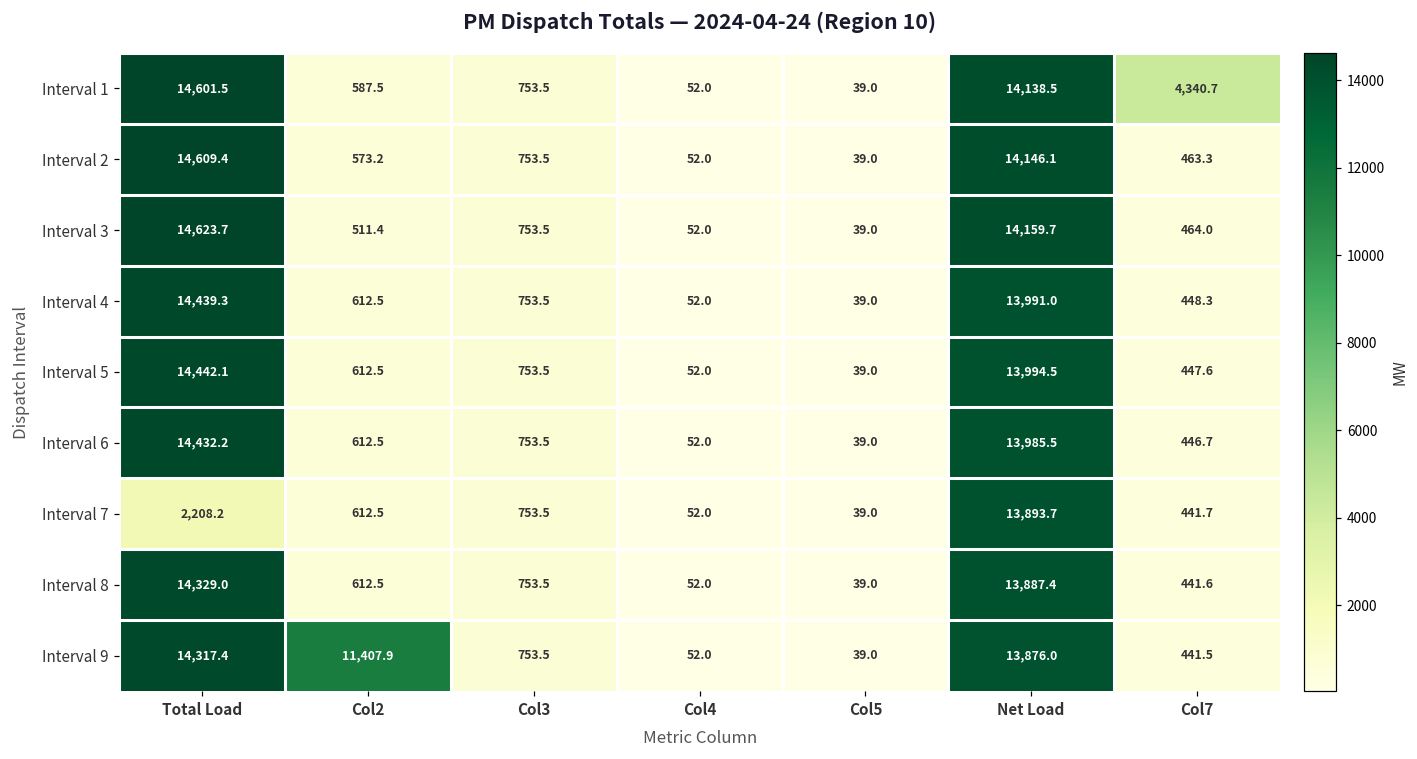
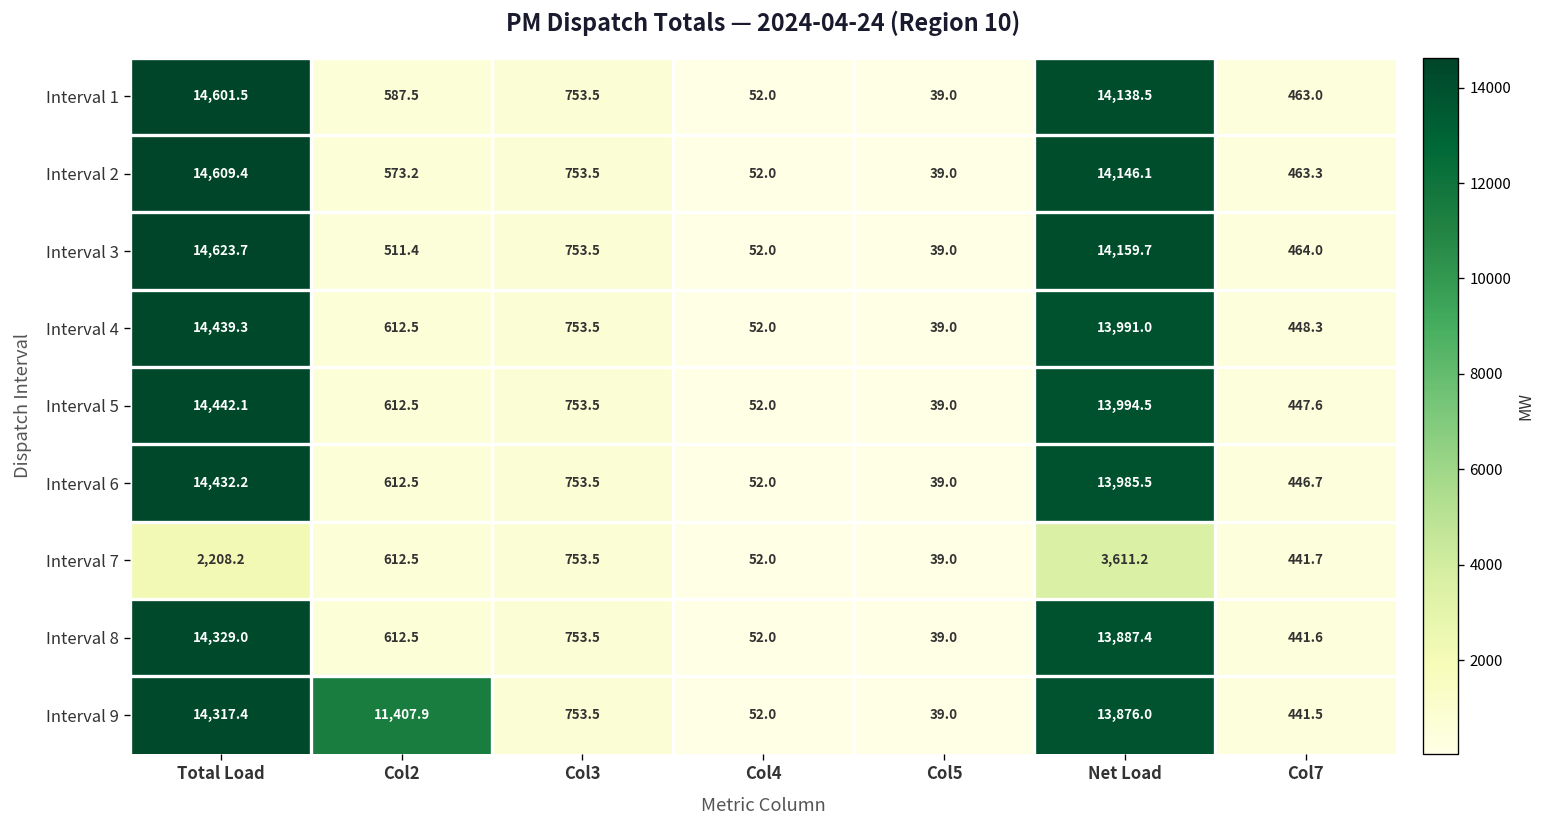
  {
    "Interval 1": {
      "Total Load": "14,601.5",
      "Col2": "587.5",
      "Col3": "753.5",
      "Col4": "52.0",
      "Col5": "39.0",
      "Net Load": "14,138.5",
-     "Col7": "4,340.7"
+     "Col7": "463.0"
    },
    "Interval 2": {
      "Total Load": "14,609.4",
      "Col2": "573.2",
      "Col3": "753.5",
      "Col4": "52.0",
      "Col5": "39.0",
      "Net Load": "14,146.1",
      "Col7": "463.3"
    },
    "Interval 3": {
      "Total Load": "14,623.7",
      "Col2": "511.4",
      "Col3": "753.5",
      "Col4": "52.0",
      "Col5": "39.0",
      "Net Load": "14,159.7",
      "Col7": "464.0"
    },
    "Interval 4": {
      "Total Load": "14,439.3",
      "Col2": "612.5",
      "Col3": "753.5",
      "Col4": "52.0",
      "Col5": "39.0",
      "Net Load": "13,991.0",
      "Col7": "448.3"
    },
    "Interval 5": {
      "Total Load": "14,442.1",
      "Col2": "612.5",
      "Col3": "753.5",
      "Col4": "52.0",
      "Col5": "39.0",
      "Net Load": "13,994.5",
      "Col7": "447.6"
    },
    "Interval 6": {
      "Total Load": "14,432.2",
      "Col2": "612.5",
      "Col3": "753.5",
      "Col4": "52.0",
      "Col5": "39.0",
      "Net Load": "13,985.5",
      "Col7": "446.7"
    },
    "Interval 7": {
      "Total Load": "2,208.2",
      "Col2": "612.5",
      "Col3": "753.5",
      "Col4": "52.0",
      "Col5": "39.0",
-     "Net Load": "13,893.7",
+     "Net Load": "3,611.2",
      "Col7": "441.7"
    },
    "Interval 8": {
      "Total Load": "14,329.0",
      "Col2": "612.5",
      "Col3": "753.5",
      "Col4": "52.0",
      "Col5": "39.0",
      "Net Load": "13,887.4",
      "Col7": "441.6"
    },
    "Interval 9": {
      "Total Load": "14,317.4",
      "Col2": "11,407.9",
      "Col3": "753.5",
      "Col4": "52.0",
      "Col5": "39.0",
      "Net Load": "13,876.0",
      "Col7": "441.5"
    }
  }
